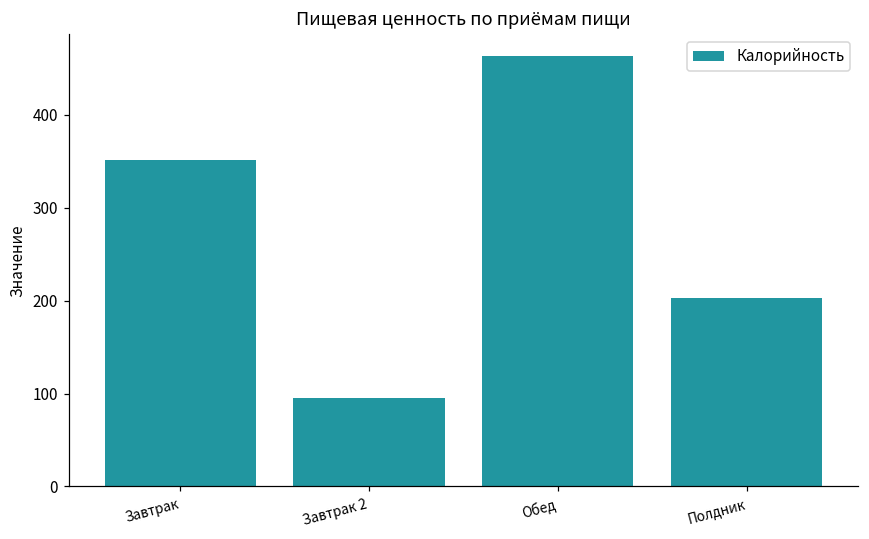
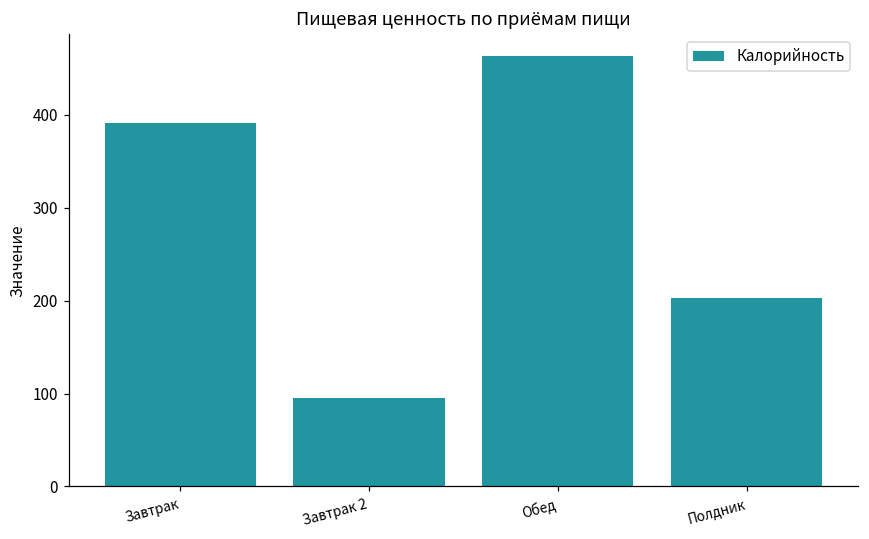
  {
-   "Завтрак": 350,
+   "Завтрак": 390,
    "Завтрак 2": 100,
    "Обед": 460,
    "Полдник": 200
  }
